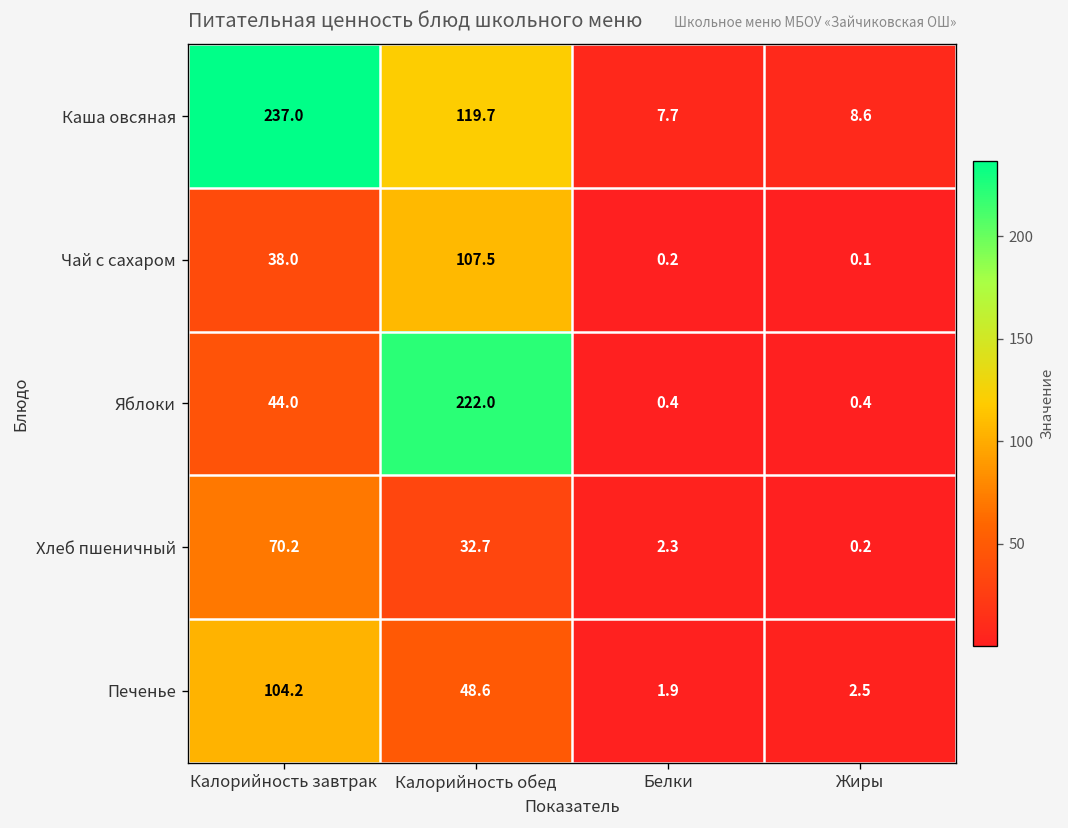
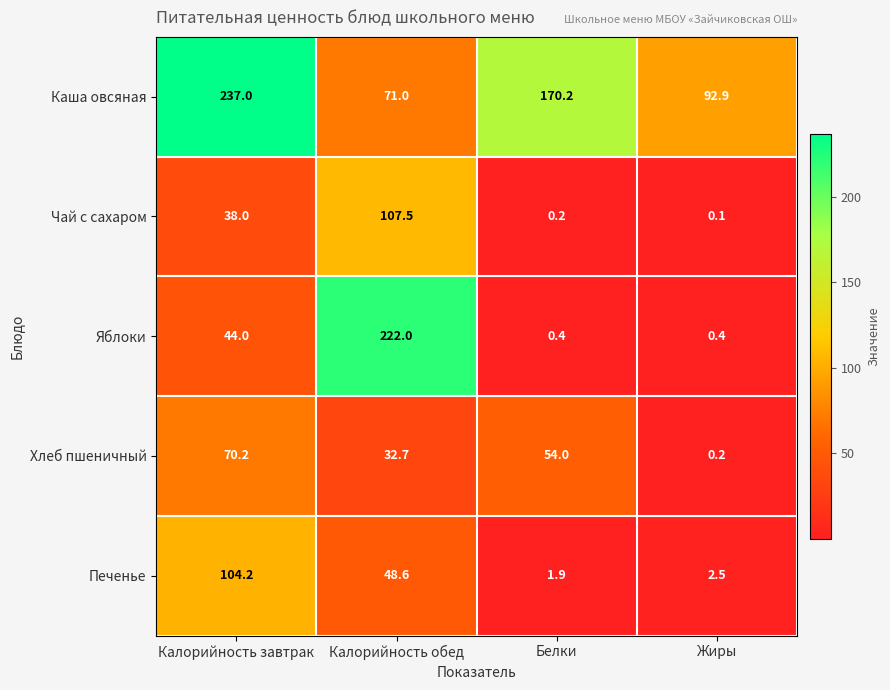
  {
    "Каша овсяная": {
      "Калорийность завтрак": 237.0,
-     "Калорийность обед": 119.7,
-     "Белки": 7.7,
-     "Жиры": 8.6
+     "Калорийность обед": 71.0,
+     "Белки": 170.2,
+     "Жиры": 92.9
    },
    "Чай с сахаром": {
      "Калорийность завтрак": 38.0,
      "Калорийность обед": 107.5,
      "Белки": 0.2,
      "Жиры": 0.1
    },
    "Яблоки": {
      "Калорийность завтрак": 44.0,
      "Калорийность обед": 222.0,
      "Белки": 0.4,
      "Жиры": 0.4
    },
    "Хлеб пшеничный": {
      "Калорийность завтрак": 70.2,
      "Калорийность обед": 32.7,
-     "Белки": 2.3,
+     "Белки": 54.0,
      "Жиры": 0.2
    },
    "Печенье": {
      "Калорийность завтрак": 104.2,
      "Калорийность обед": 48.6,
      "Белки": 1.9,
      "Жиры": 2.5
    }
  }
